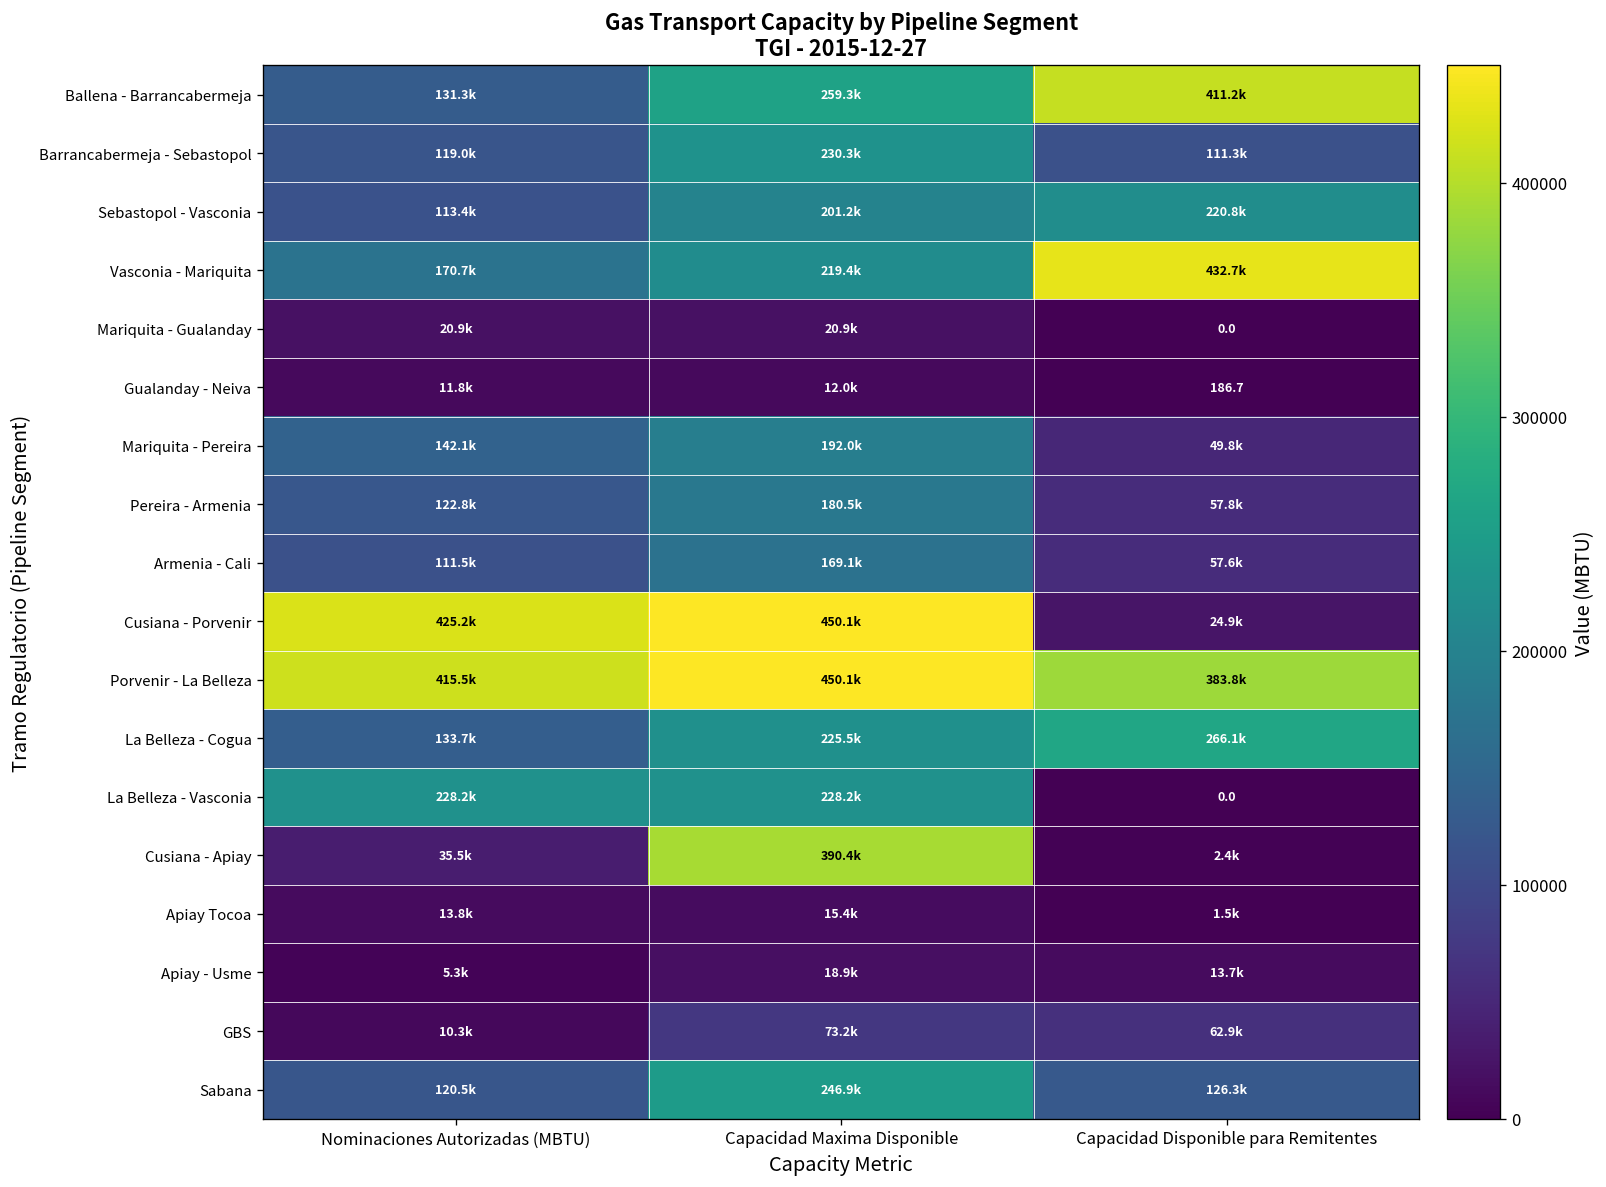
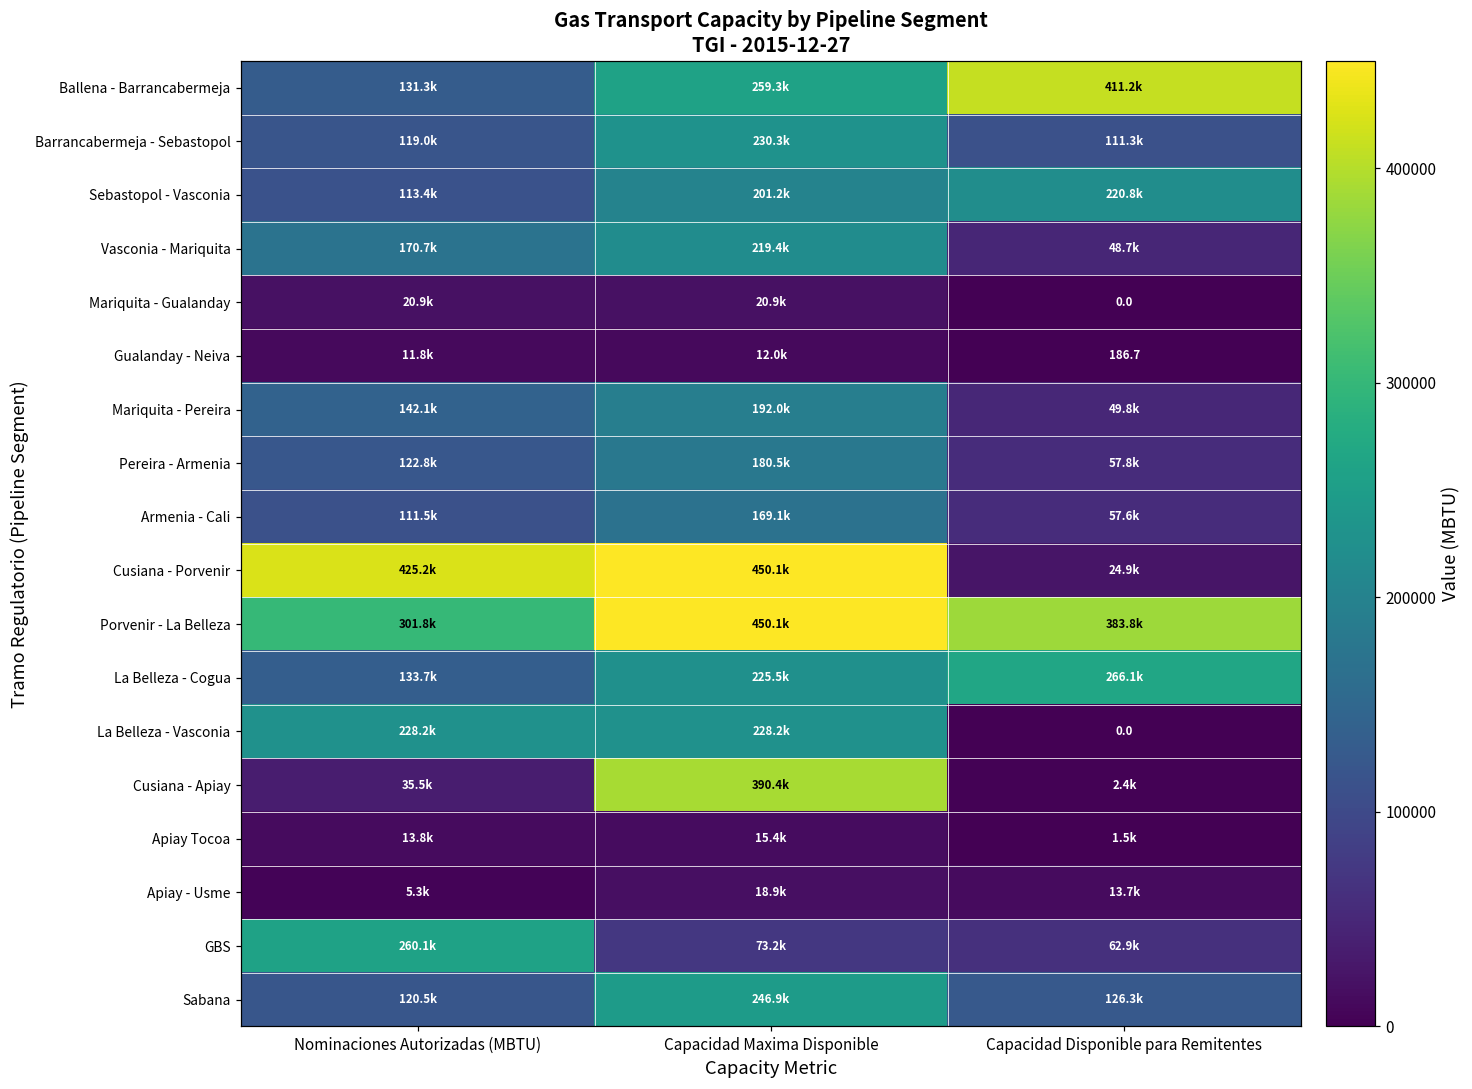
  {
    "Ballena - Barrancabermeja": {
      "Nominaciones Autorizadas (MBTU)": "131.3k",
      "Capacidad Maxima Disponible": "259.3k",
      "Capacidad Disponible para Remitentes": "411.2k"
    },
    "Barrancabermeja - Sebastopol": {
      "Nominaciones Autorizadas (MBTU)": "119.0k",
      "Capacidad Maxima Disponible": "230.3k",
      "Capacidad Disponible para Remitentes": "111.3k"
    },
    "Sebastopol - Vasconia": {
      "Nominaciones Autorizadas (MBTU)": "113.4k",
      "Capacidad Maxima Disponible": "201.2k",
      "Capacidad Disponible para Remitentes": "220.8k"
    },
    "Vasconia - Mariquita": {
      "Nominaciones Autorizadas (MBTU)": "170.7k",
      "Capacidad Maxima Disponible": "219.4k",
-     "Capacidad Disponible para Remitentes": "432.7k"
+     "Capacidad Disponible para Remitentes": "48.7k"
    },
    "Mariquita - Gualanday": {
      "Nominaciones Autorizadas (MBTU)": "20.9k",
      "Capacidad Maxima Disponible": "20.9k",
      "Capacidad Disponible para Remitentes": "0.0"
    },
    "Gualanday - Neiva": {
      "Nominaciones Autorizadas (MBTU)": "11.8k",
      "Capacidad Maxima Disponible": "12.0k",
      "Capacidad Disponible para Remitentes": "186.7"
    },
    "Mariquita - Pereira": {
      "Nominaciones Autorizadas (MBTU)": "142.1k",
      "Capacidad Maxima Disponible": "192.0k",
      "Capacidad Disponible para Remitentes": "49.8k"
    },
    "Pereira - Armenia": {
      "Nominaciones Autorizadas (MBTU)": "122.8k",
      "Capacidad Maxima Disponible": "180.5k",
      "Capacidad Disponible para Remitentes": "57.8k"
    },
    "Armenia - Cali": {
      "Nominaciones Autorizadas (MBTU)": "111.5k",
      "Capacidad Maxima Disponible": "169.1k",
      "Capacidad Disponible para Remitentes": "57.6k"
    },
    "Cusiana - Porvenir": {
      "Nominaciones Autorizadas (MBTU)": "425.2k",
      "Capacidad Maxima Disponible": "450.1k",
      "Capacidad Disponible para Remitentes": "24.9k"
    },
    "Porvenir - La Belleza": {
-     "Nominaciones Autorizadas (MBTU)": "415.5k",
+     "Nominaciones Autorizadas (MBTU)": "301.8k",
      "Capacidad Maxima Disponible": "450.1k",
      "Capacidad Disponible para Remitentes": "383.8k"
    },
    "La Belleza - Cogua": {
      "Nominaciones Autorizadas (MBTU)": "133.7k",
      "Capacidad Maxima Disponible": "225.5k",
      "Capacidad Disponible para Remitentes": "266.1k"
    },
    "La Belleza - Vasconia": {
      "Nominaciones Autorizadas (MBTU)": "228.2k",
      "Capacidad Maxima Disponible": "228.2k",
      "Capacidad Disponible para Remitentes": "0.0"
    },
    "Cusiana - Apiay": {
      "Nominaciones Autorizadas (MBTU)": "35.5k",
      "Capacidad Maxima Disponible": "390.4k",
      "Capacidad Disponible para Remitentes": "2.4k"
    },
    "Apiay Tocoa": {
      "Nominaciones Autorizadas (MBTU)": "13.8k",
      "Capacidad Maxima Disponible": "15.4k",
      "Capacidad Disponible para Remitentes": "1.5k"
    },
    "Apiay - Usme": {
      "Nominaciones Autorizadas (MBTU)": "5.3k",
      "Capacidad Maxima Disponible": "18.9k",
      "Capacidad Disponible para Remitentes": "13.7k"
    },
    "GBS": {
-     "Nominaciones Autorizadas (MBTU)": "10.3k",
+     "Nominaciones Autorizadas (MBTU)": "260.1k",
      "Capacidad Maxima Disponible": "73.2k",
      "Capacidad Disponible para Remitentes": "62.9k"
    },
    "Sabana": {
      "Nominaciones Autorizadas (MBTU)": "120.5k",
      "Capacidad Maxima Disponible": "246.9k",
      "Capacidad Disponible para Remitentes": "126.3k"
    }
  }
